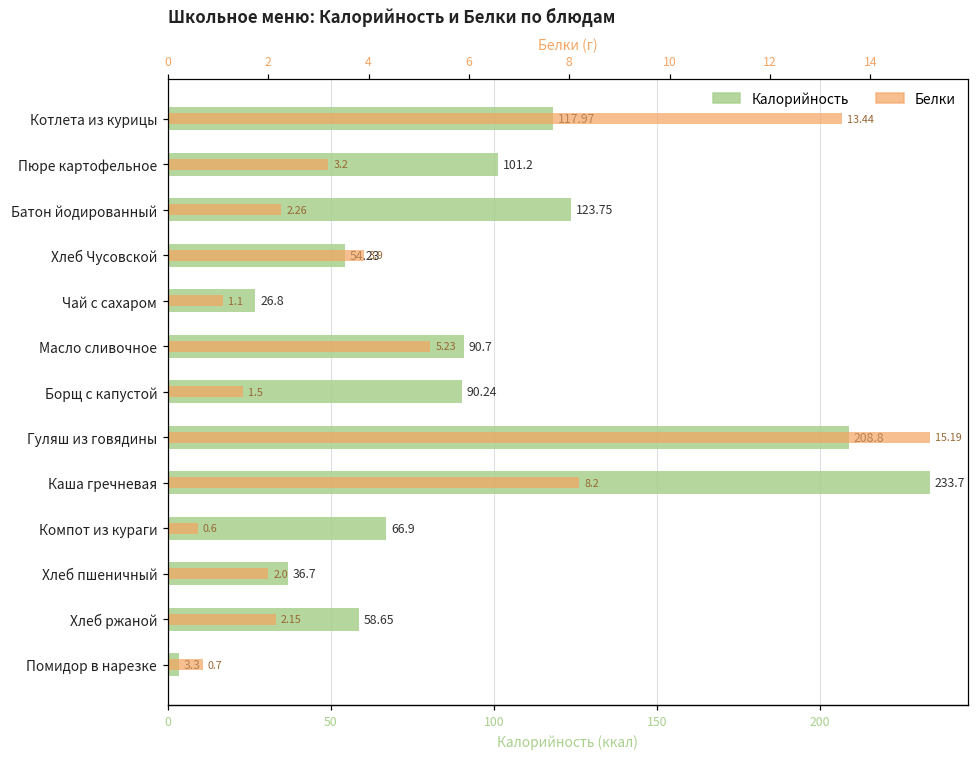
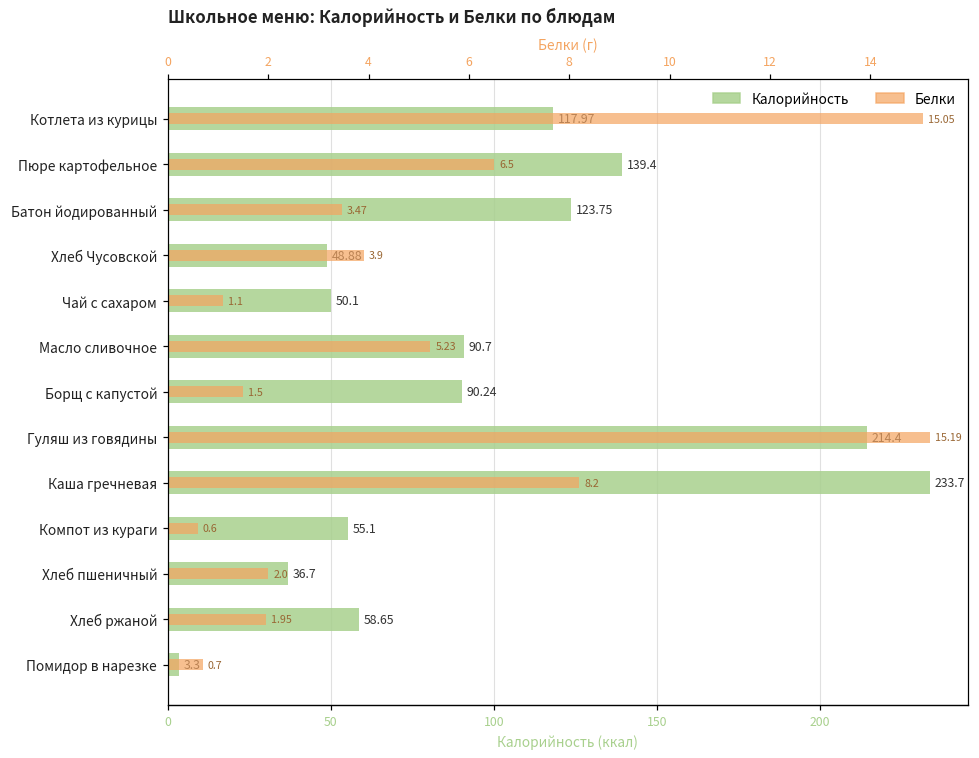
  {
    "Калорийность": {
      "Котлета из курицы": 117.97,
-     "Пюре картофельное": 101.2,
+     "Пюре картофельное": 139.4,
      "Батон йодированный": 123.75,
-     "Хлеб Чусовской": 54.23,
-     "Чай с сахаром": 26.8,
+     "Хлеб Чусовской": 48.88,
+     "Чай с сахаром": 50.1,
      "Масло сливочное": 90.7,
      "Борщ с капустой": 90.24,
-     "Гуляш из говядины": 208.8,
+     "Гуляш из говядины": 214.4,
      "Каша гречневая": 233.7,
-     "Компот из кураги": 66.9,
+     "Компот из кураги": 55.1,
      "Хлеб пшеничный": 36.7,
      "Хлеб ржаной": 58.65,
      "Помидор в нарезке": 3.3
    },
    "Белки": {
-     "Котлета из курицы": 13.44,
-     "Пюре картофельное": 3.2,
-     "Батон йодированный": 2.26,
+     "Котлета из курицы": 15.05,
+     "Пюре картофельное": 6.5,
+     "Батон йодированный": 3.47,
      "Чай с сахаром": 1.1,
      "Масло сливочное": 5.23,
      "Борщ с капустой": 1.5,
      "Гуляш из говядины": 15.19,
      "Каша гречневая": 8.2,
      "Компот из кураги": 0.6,
      "Хлеб пшеничный": 2.0,
-     "Хлеб ржаной": 2.15,
+     "Хлеб ржаной": 1.95,
      "Помидор в нарезке": 0.7
    }
  }
